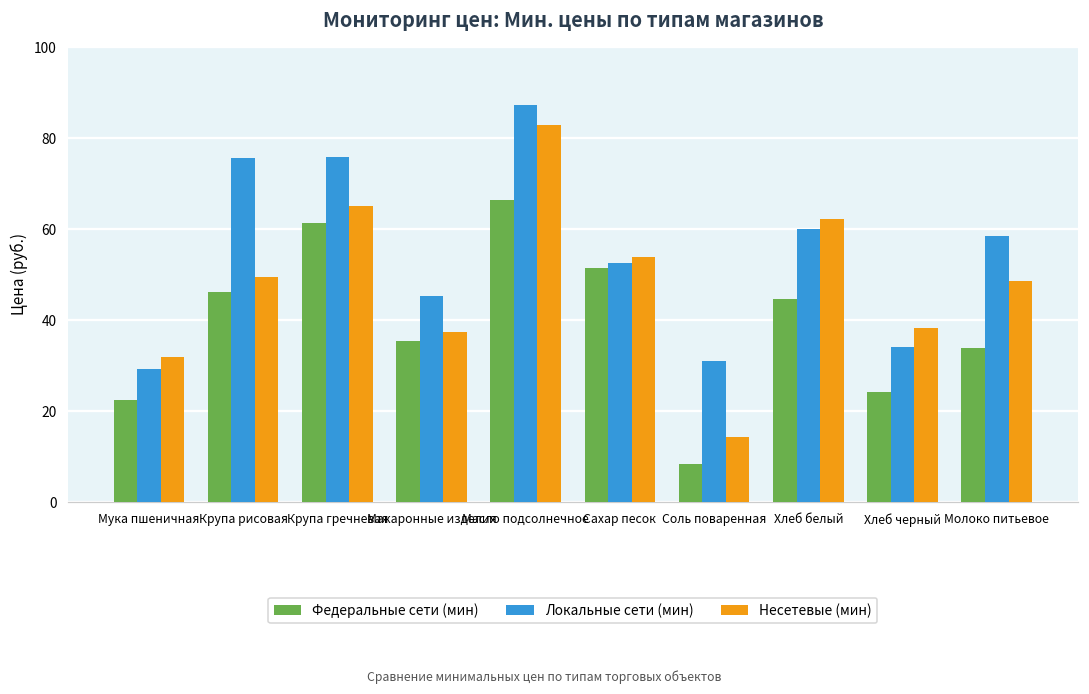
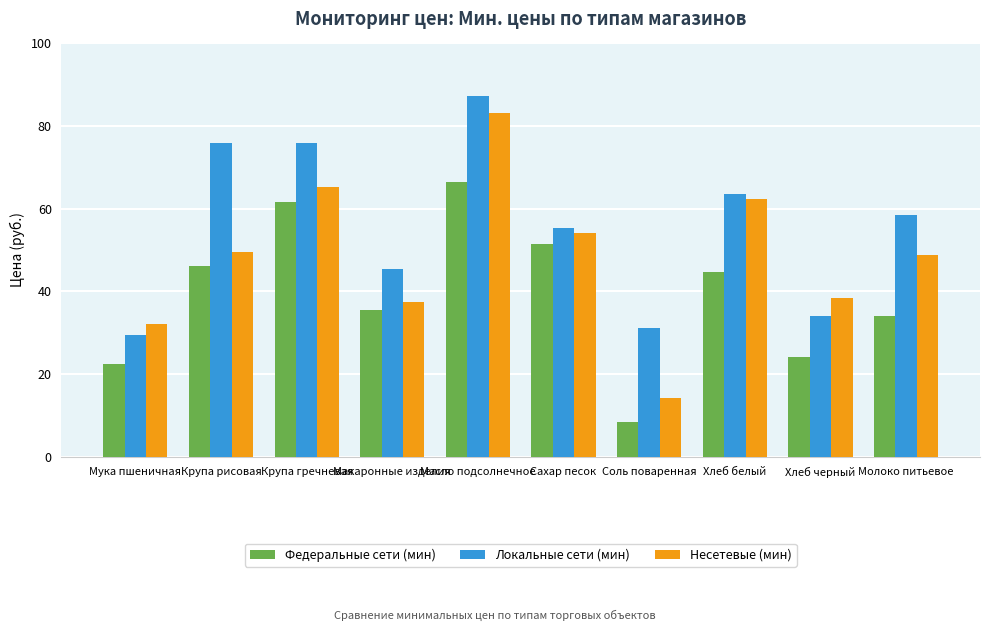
  {
    "Локальные сети (мин)": {
      "Мука пшеничная": 29,
      "Крупа рисовая": 76,
-     "Сахар песок": 53,
+     "Сахар песок": 55,
      "Соль поваренная": 31,
-     "Хлеб белый": 60,
+     "Хлеб белый": 64,
      "Хлеб черный": 34,
      "Молоко питьевое": 58
    }
  }
